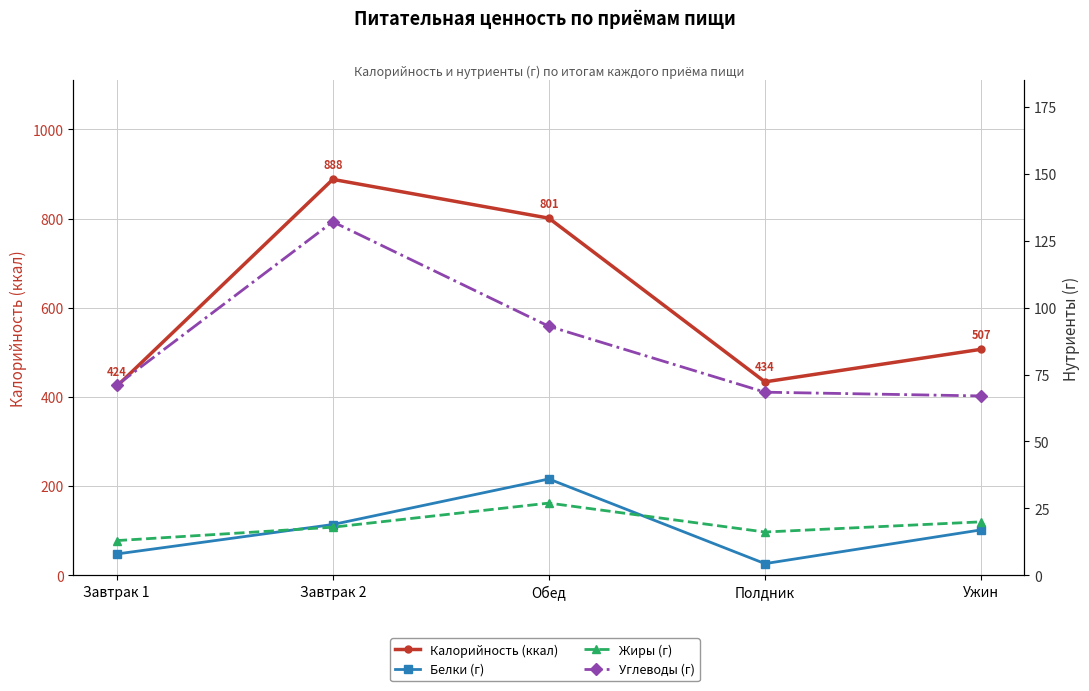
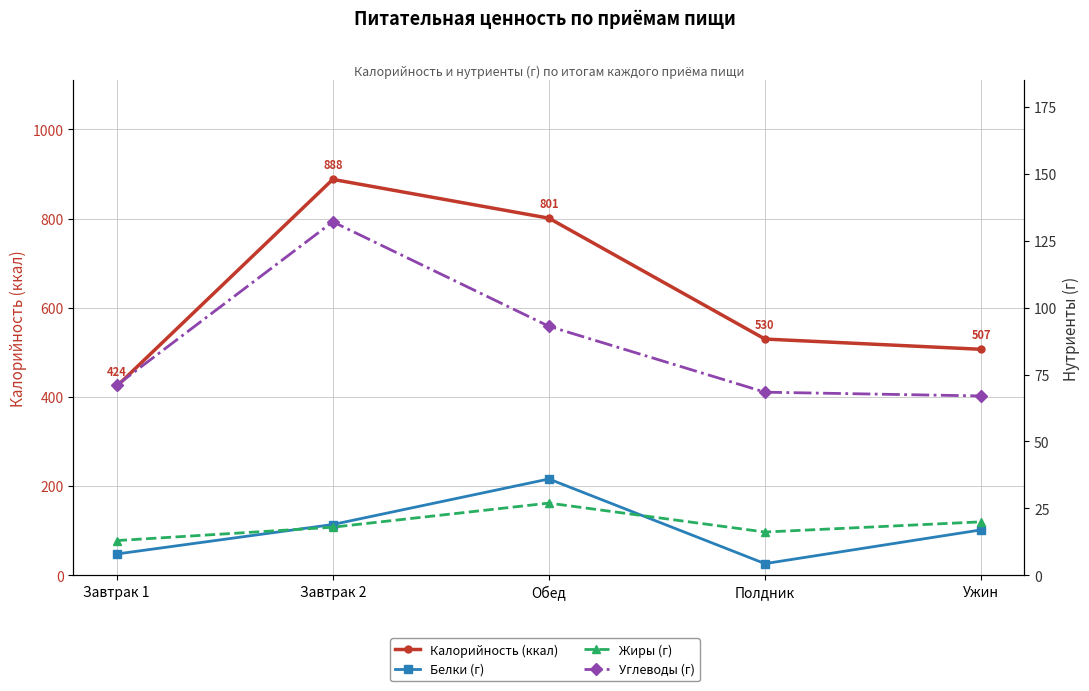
  {
    "Калорийность (ккал)": {
      "Завтрак 1": 424,
      "Завтрак 2": 888,
      "Обед": 801,
-     "Полдник": 434,
+     "Полдник": 530,
      "Ужин": 507
    }
  }
